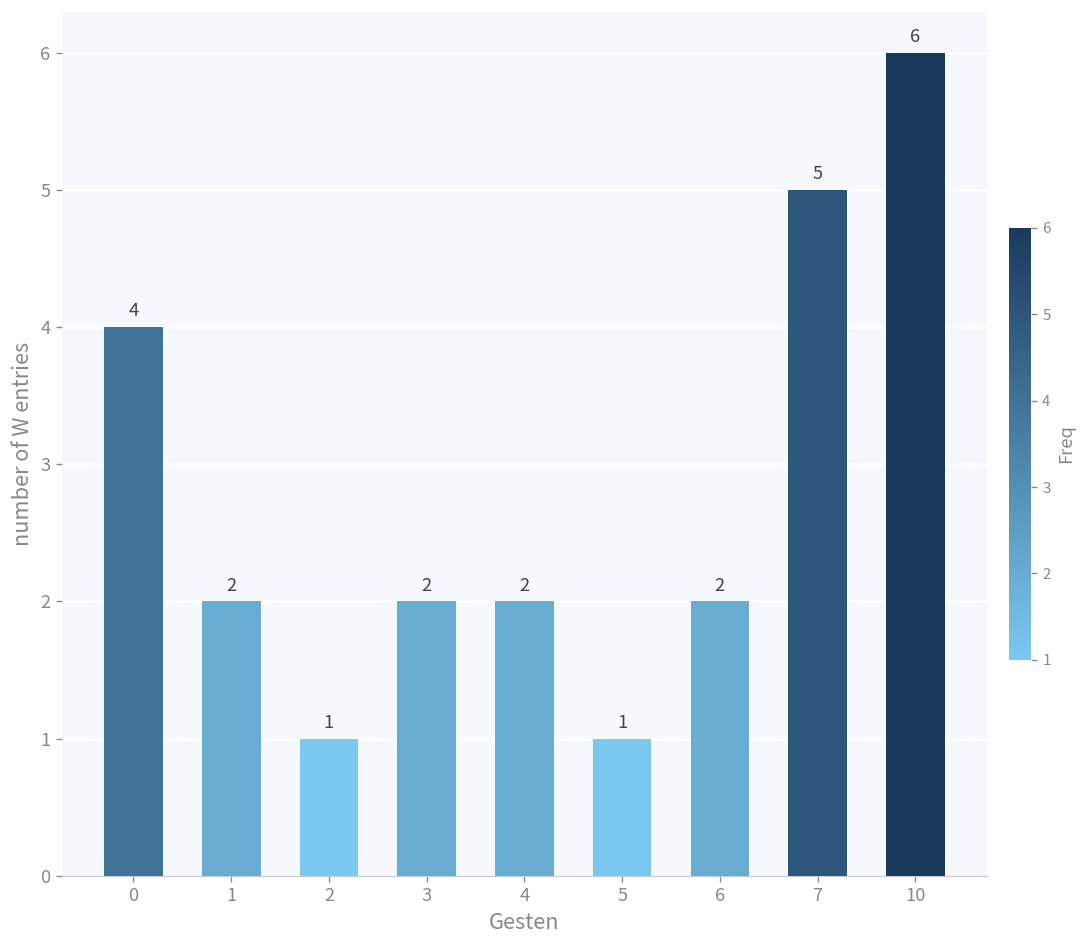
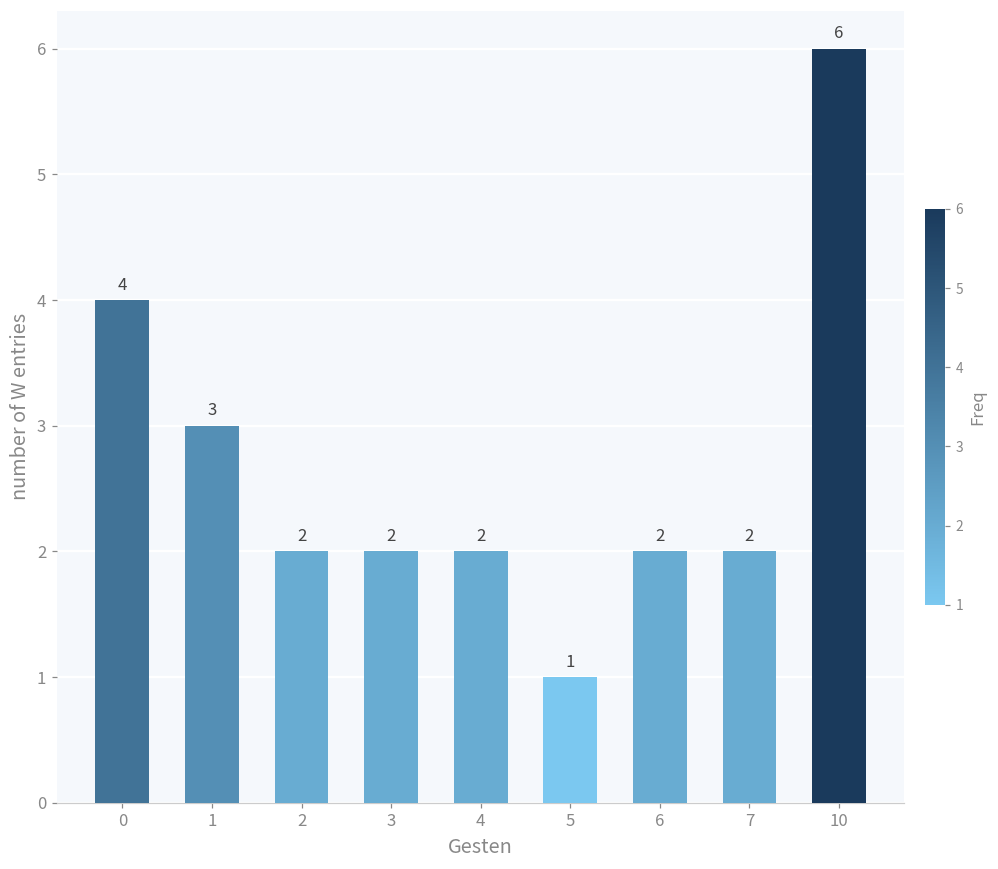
  {
    "0": 4,
-   "1": 2,
-   "2": 1,
+   "1": 3,
+   "2": 2,
    "3": 2,
    "4": 2,
    "5": 1,
    "6": 2,
-   "7": 5,
+   "7": 2,
    "10": 6
  }
